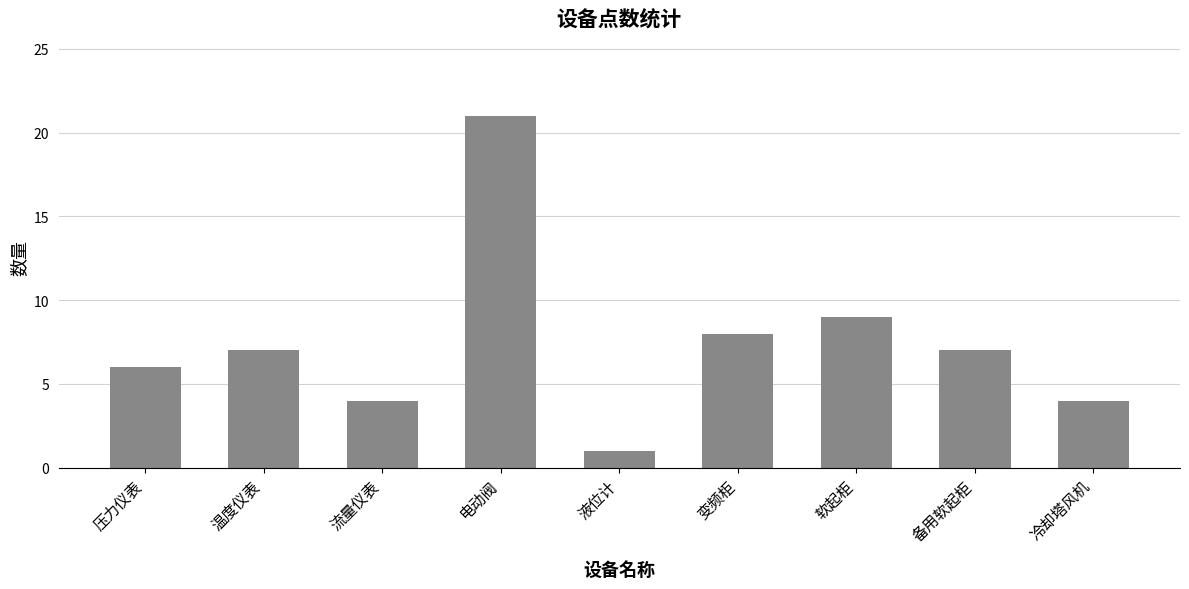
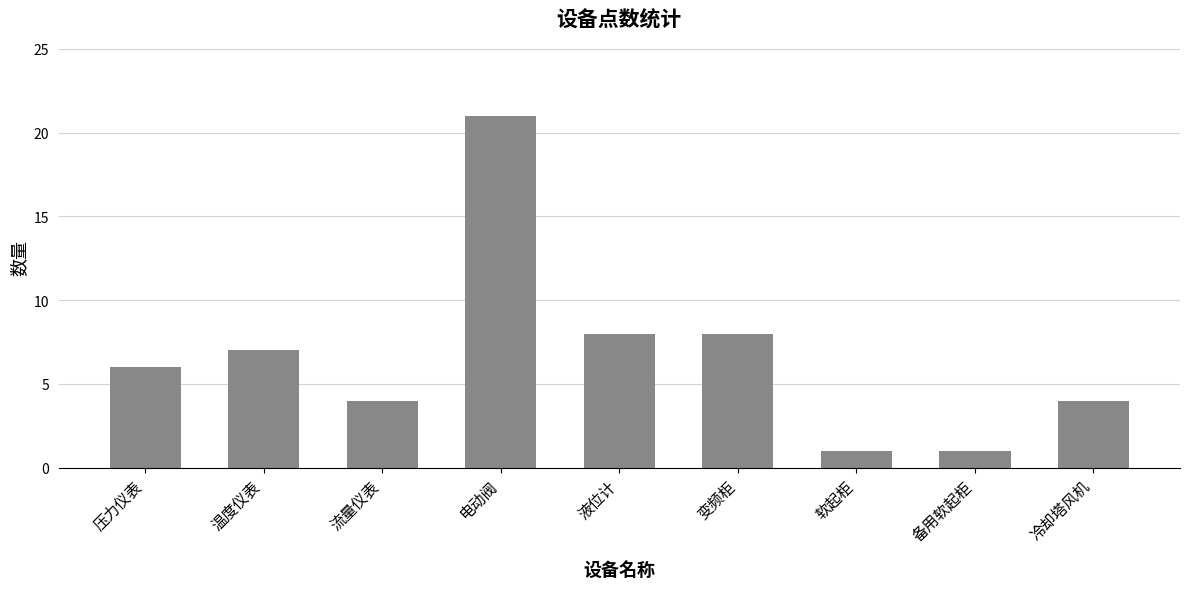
  {
    "压力仪表": 6,
    "温度仪表": 7,
    "流量仪表": 4,
    "电动阀": 21,
-   "液位计": 1,
+   "液位计": 8,
    "变频柜": 8,
-   "软起柜": 9,
-   "备用软起柜": 7,
+   "软起柜": 1,
+   "备用软起柜": 1,
    "冷却塔风机": 4
  }
